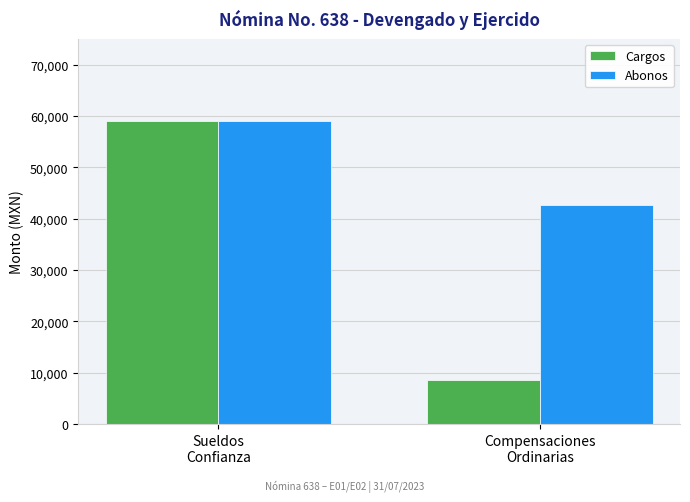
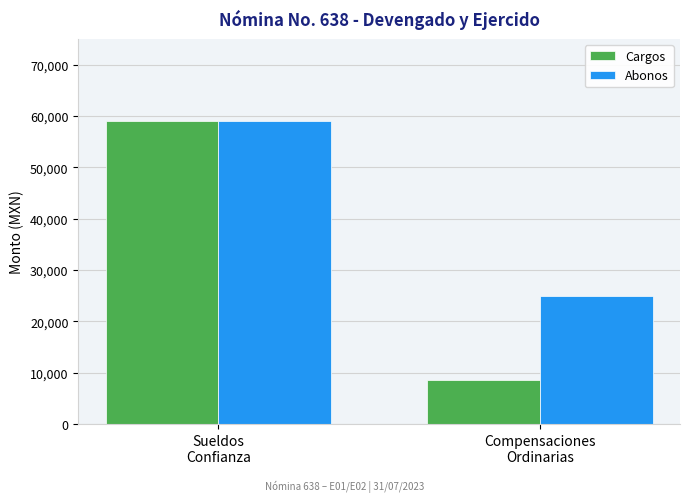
  {
    "Cargos": {
      "Sueldos Confianza": "59,000",
      "Compensaciones Ordinarias": "9,000"
    },
    "Abonos": {
      "Sueldos Confianza": "59,000",
-     "Compensaciones Ordinarias": "43,000"
+     "Compensaciones Ordinarias": "25,000"
    }
  }
